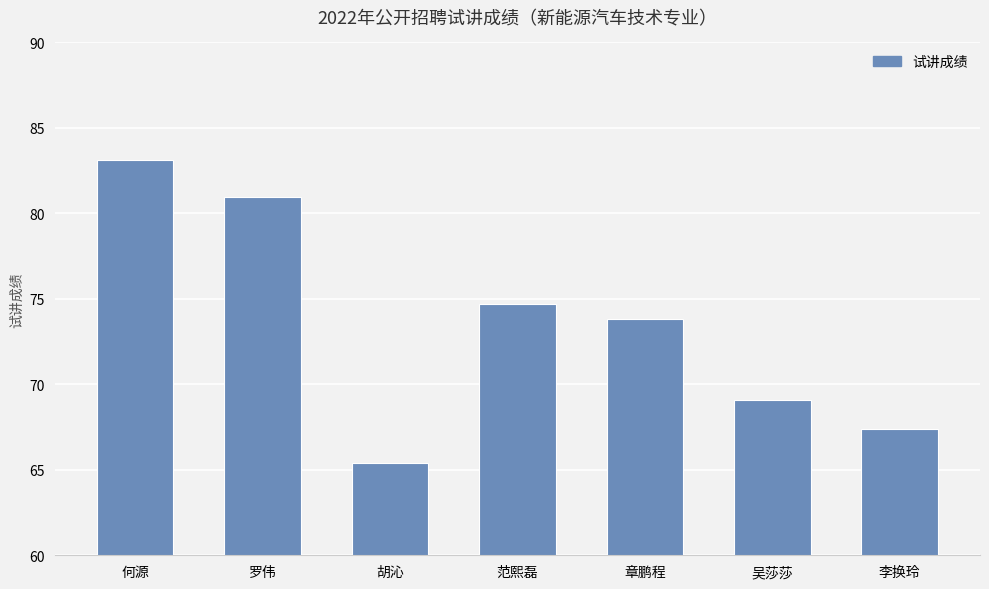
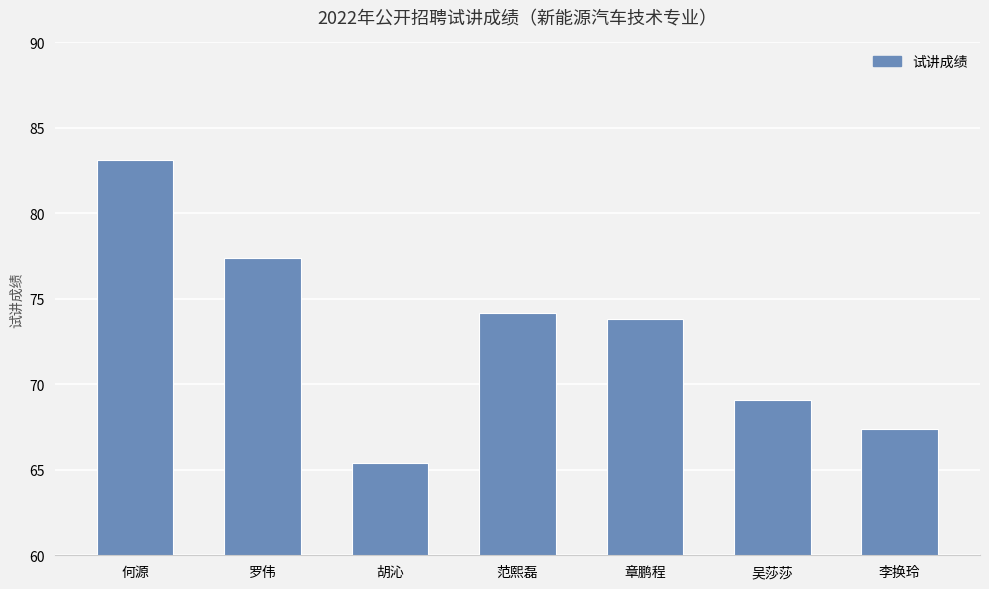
  {
    "何源": 83.1,
-   "罗伟": 81.0,
+   "罗伟": 77.4,
    "胡沁": 65.4,
-   "范熙磊": 74.7,
+   "范熙磊": 74.2,
    "章鹏程": 73.8,
    "吴莎莎": 69.1,
    "李换玲": 67.4
  }
